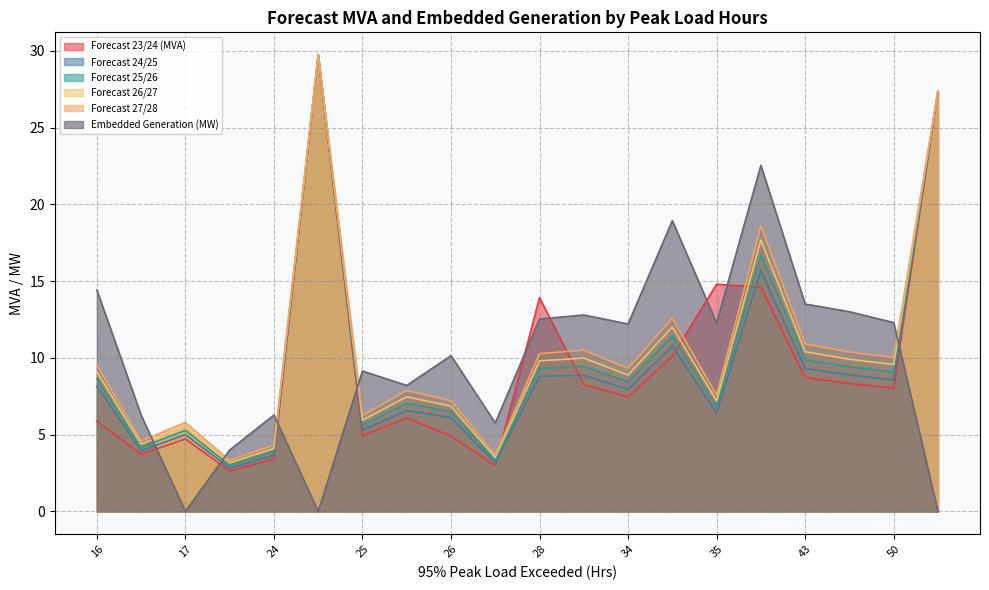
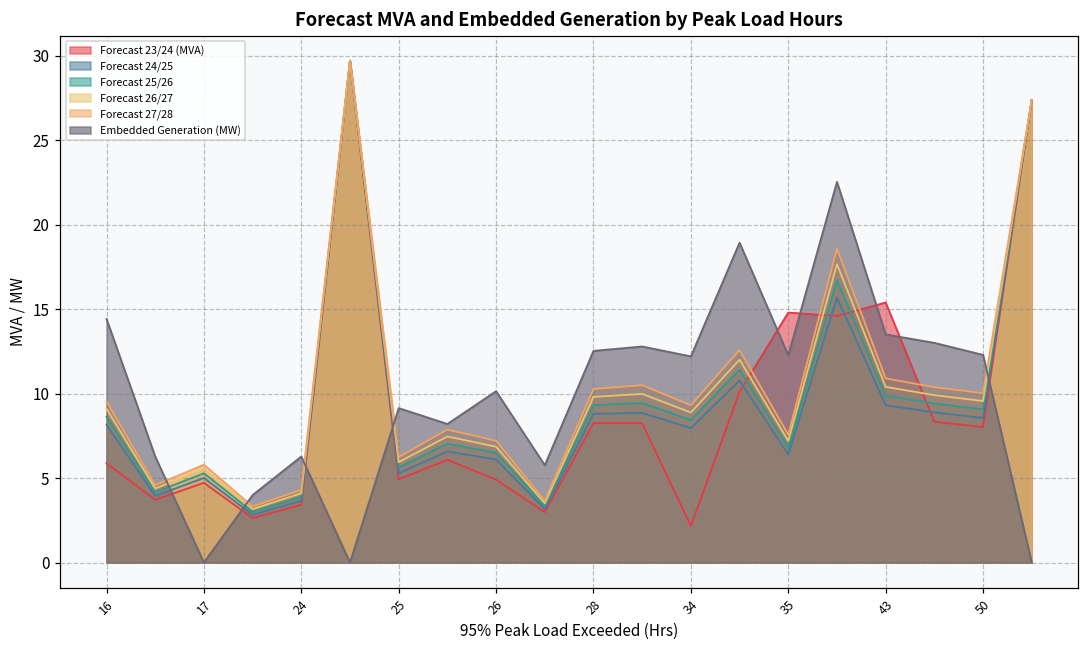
  {
    "Forecast 23/24 (MVA)": {
      "16": 5.9,
      "24": 3.4,
      "25": 4.9,
      "26": 4.9,
-     "28": 13.9,
-     "34": 7.5,
+     "28": 8.3,
+     "34": 2.2,
      "35": 14.8,
-     "43": 8.7,
+     "43": 15.4,
      "50": 8.0
    }
  }
